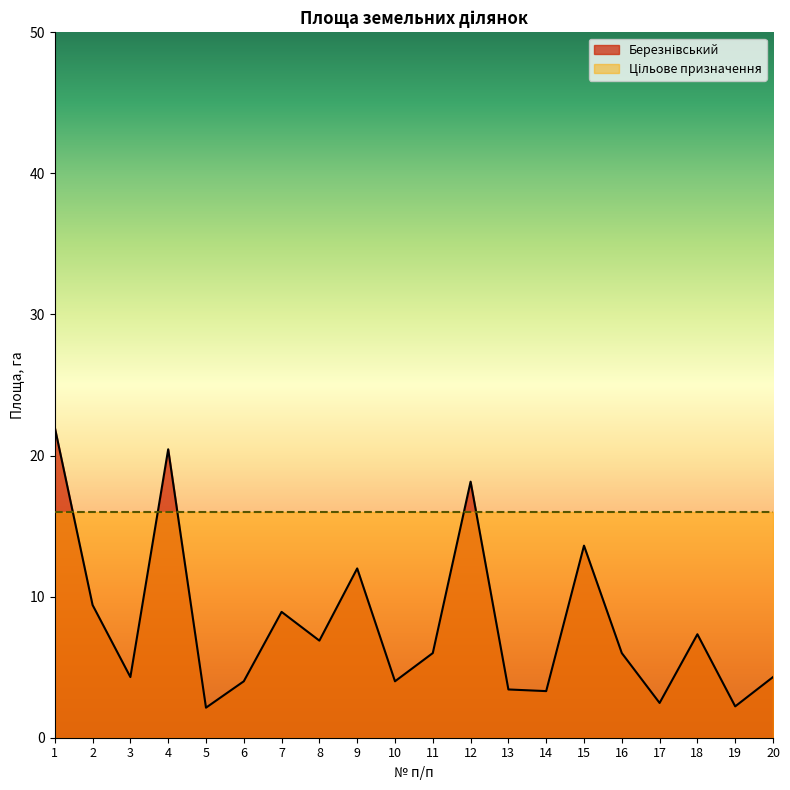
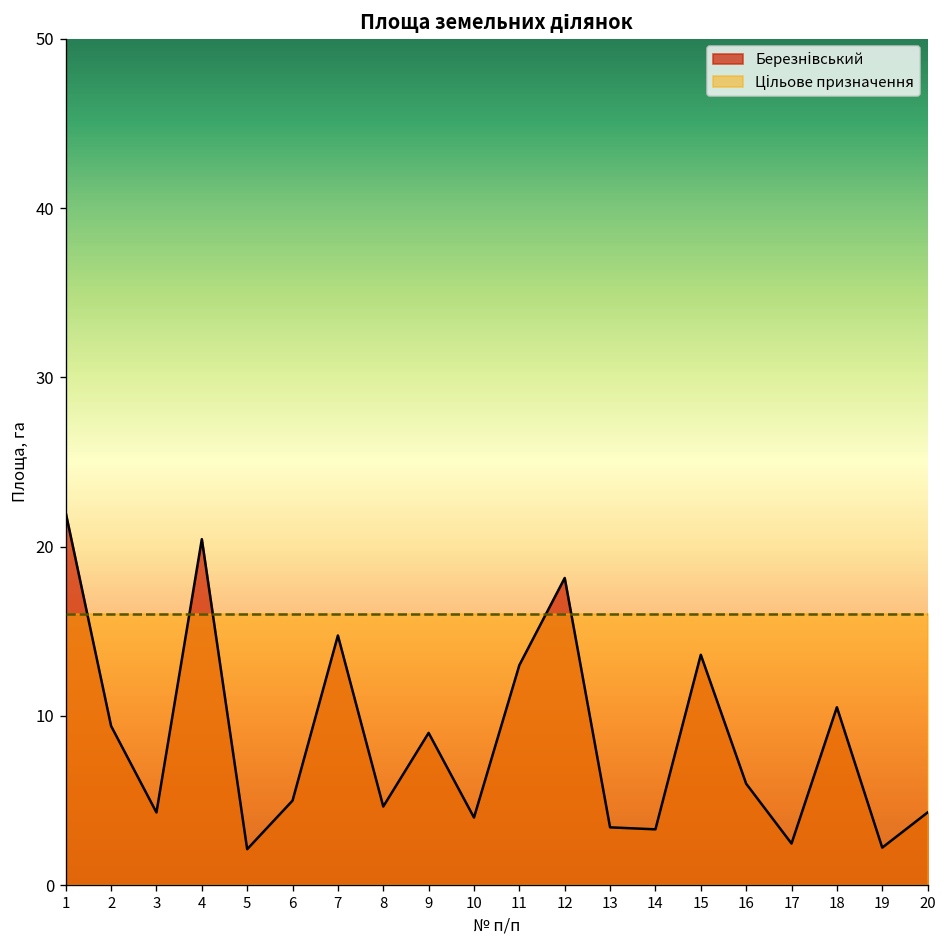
  {
    "Березнівський": {
      "1": 22.0,
      "2": 9.4,
      "3": 4.3,
      "4": 20.4,
      "5": 2.1,
-     "6": 4,
-     "7": 8.9,
-     "8": 6.9,
-     "9": 12,
+     "6": 5,
+     "7": 14.8,
+     "8": 4.7,
+     "9": 9,
      "10": 4.0,
-     "11": 6,
+     "11": 13,
      "12": 18.2,
      "13": 3.4,
      "14": 3.3,
      "15": 13.6,
      "16": 6.0,
      "17": 2.5,
-     "18": 7.3,
+     "18": 10.5,
      "19": 2.2,
      "20": 4.3
    },
    "Цільове призначення": {
      "1": 16.0,
      "2": 16.0,
      "3": 16.0,
      "4": 16.0,
      "5": 16.0,
      "6": 16.0,
      "7": 16.0,
      "8": 16.0,
      "9": 16.0,
      "10": 16.0,
      "11": 16.0,
      "12": 16.0,
      "13": 16.0,
      "14": 16.0,
      "15": 16.0,
      "16": 16.0,
      "17": 16.0,
      "18": 16.0,
      "19": 16.0,
      "20": 16.0
    }
  }
